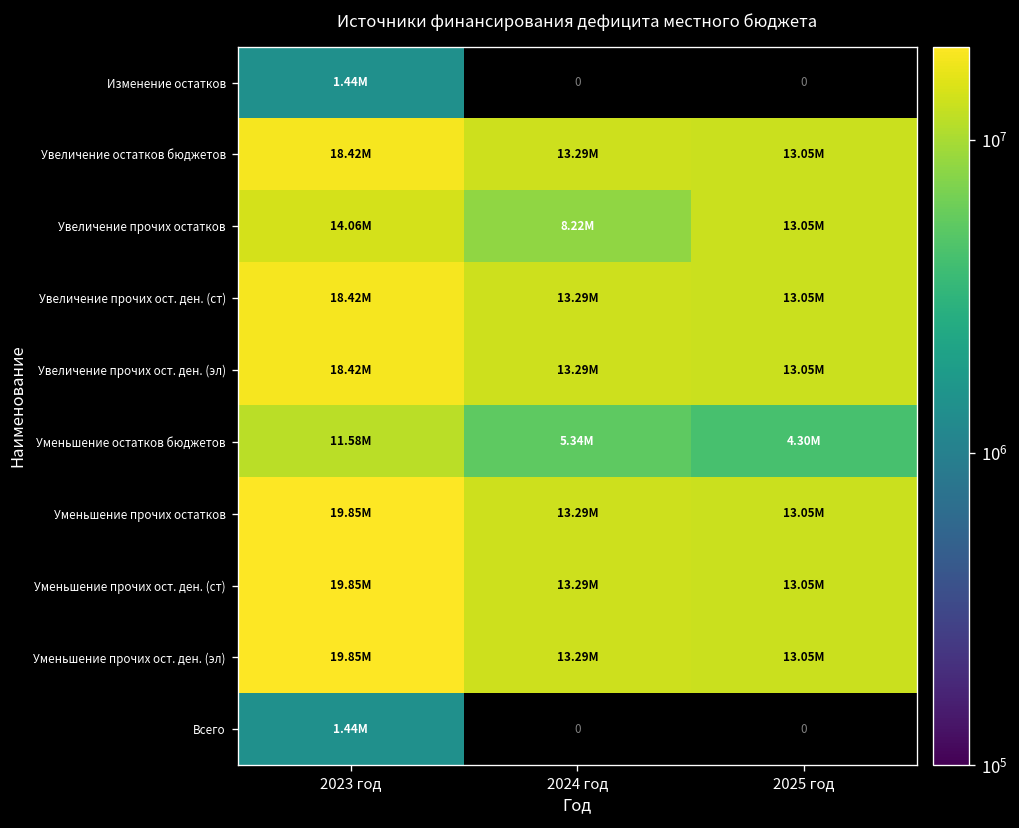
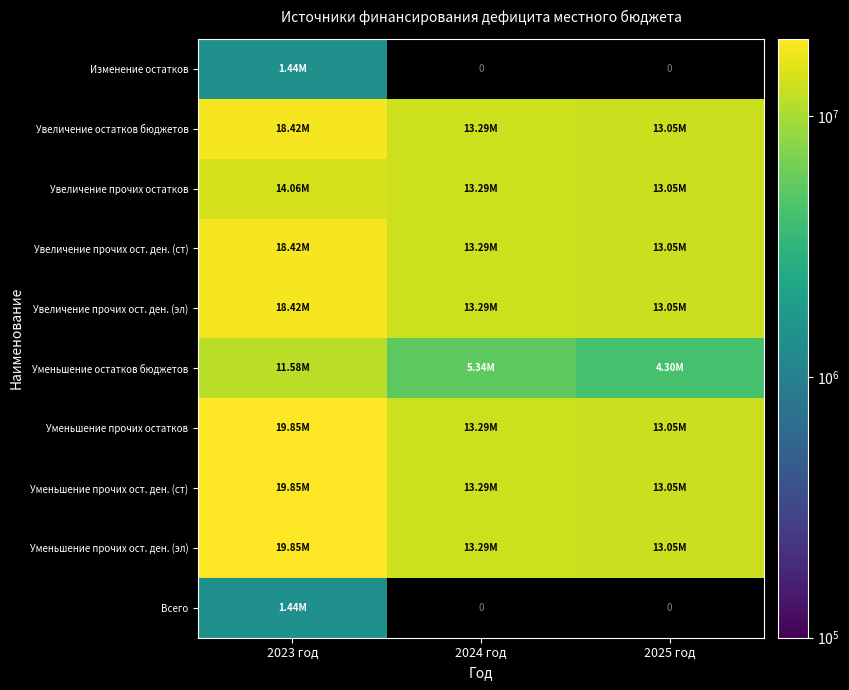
  {
    "Изменение остатков": {
      "2023 год": "1.44M"
    },
    "Увеличение остатков бюджетов": {
      "2023 год": "18.42M",
      "2024 год": "13.29M",
      "2025 год": "13.05M"
    },
    "Увеличение прочих остатков": {
      "2023 год": "14.06M",
-     "2024 год": "8.22M",
+     "2024 год": "13.29M",
      "2025 год": "13.05M"
    },
    "Увеличение прочих ост. ден. (ст)": {
      "2023 год": "18.42M",
      "2024 год": "13.29M",
      "2025 год": "13.05M"
    },
    "Увеличение прочих ост. ден. (эл)": {
      "2023 год": "18.42M",
      "2024 год": "13.29M",
      "2025 год": "13.05M"
    },
    "Уменьшение остатков бюджетов": {
      "2023 год": "11.58M",
      "2024 год": "5.34M",
      "2025 год": "4.30M"
    },
    "Уменьшение прочих остатков": {
      "2023 год": "19.85M",
      "2024 год": "13.29M",
      "2025 год": "13.05M"
    },
    "Уменьшение прочих ост. ден. (ст)": {
      "2023 год": "19.85M",
      "2024 год": "13.29M",
      "2025 год": "13.05M"
    },
    "Уменьшение прочих ост. ден. (эл)": {
      "2023 год": "19.85M",
      "2024 год": "13.29M",
      "2025 год": "13.05M"
    },
    "Всего": {
      "2023 год": "1.44M"
    }
  }
